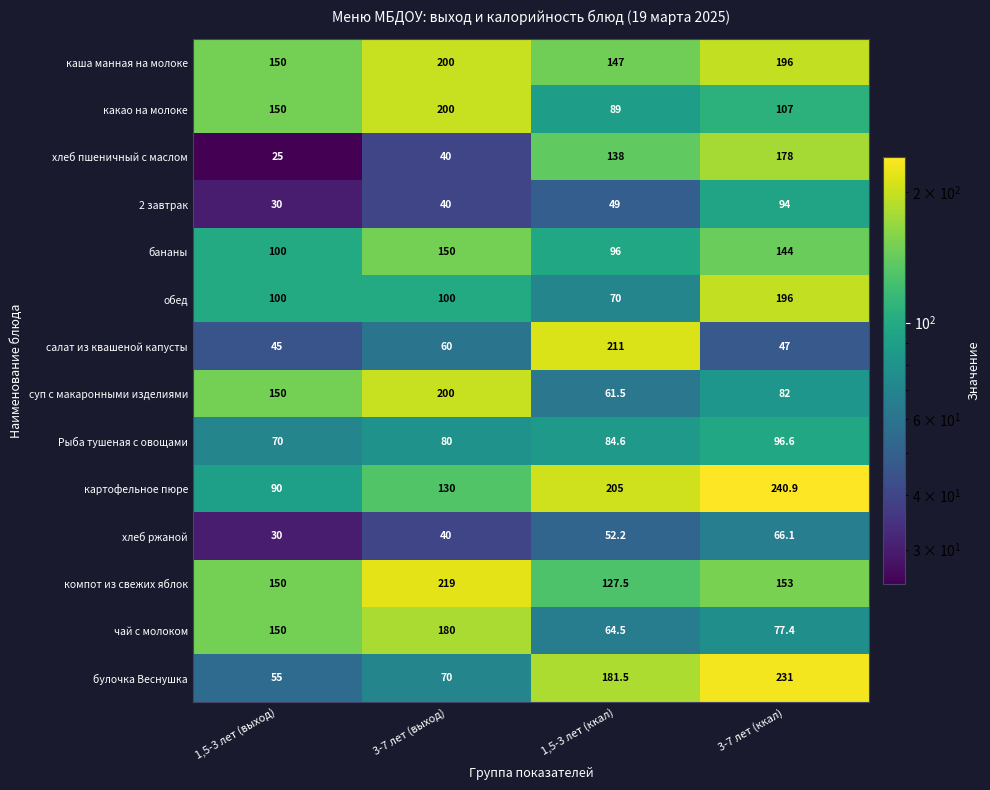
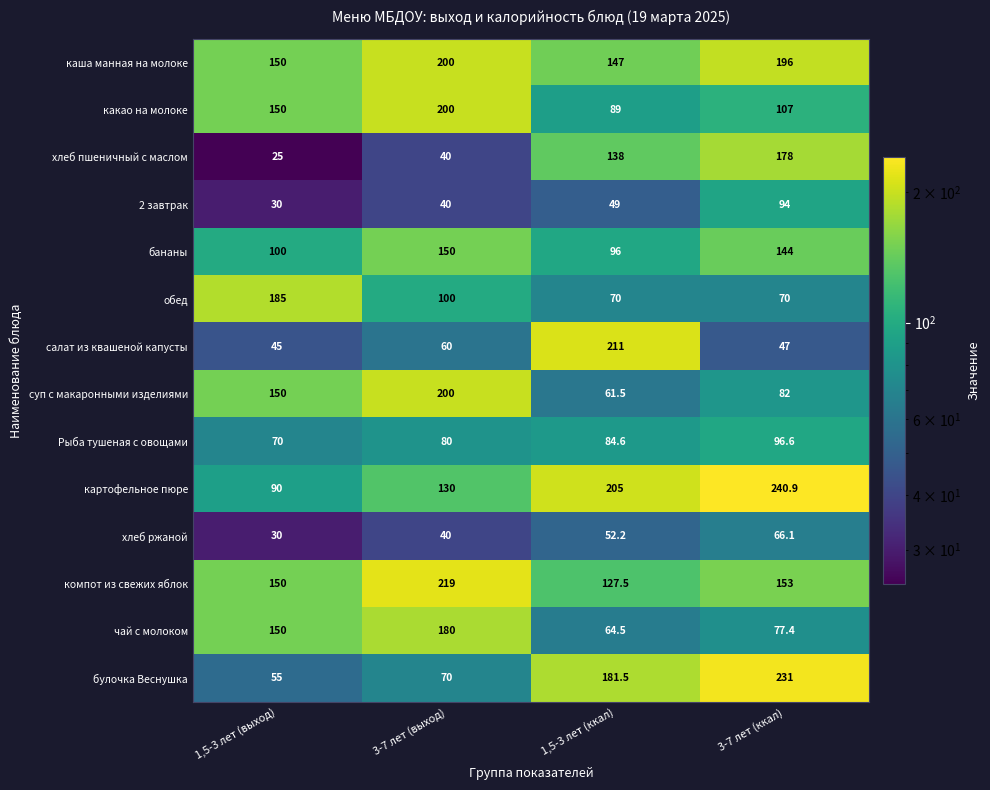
  {
    "каша манная на молоке": {
      "1,5-3 лет (выход)": 150,
      "3-7 лет (выход)": 200,
      "1,5-3 лет (ккал)": 147,
      "3-7 лет (ккал)": 196
    },
    "какао на молоке": {
      "1,5-3 лет (выход)": 150,
      "3-7 лет (выход)": 200,
      "1,5-3 лет (ккал)": 89,
      "3-7 лет (ккал)": 107
    },
    "хлеб пшеничный с маслом": {
      "1,5-3 лет (выход)": 25,
      "3-7 лет (выход)": 40,
      "1,5-3 лет (ккал)": 138,
      "3-7 лет (ккал)": 178
    },
    "2 завтрак": {
      "1,5-3 лет (выход)": 30,
      "3-7 лет (выход)": 40,
      "1,5-3 лет (ккал)": 49,
      "3-7 лет (ккал)": 94
    },
    "бананы": {
      "1,5-3 лет (выход)": 100,
      "3-7 лет (выход)": 150,
      "1,5-3 лет (ккал)": 96,
      "3-7 лет (ккал)": 144
    },
    "обед": {
-     "1,5-3 лет (выход)": 100,
+     "1,5-3 лет (выход)": 185,
      "3-7 лет (выход)": 100,
      "1,5-3 лет (ккал)": 70,
-     "3-7 лет (ккал)": 196
+     "3-7 лет (ккал)": 70
    },
    "салат из квашеной капусты": {
      "1,5-3 лет (выход)": 45,
      "3-7 лет (выход)": 60,
      "1,5-3 лет (ккал)": 211,
      "3-7 лет (ккал)": 47
    },
    "суп с макаронными изделиями": {
      "1,5-3 лет (выход)": 150,
      "3-7 лет (выход)": 200,
      "1,5-3 лет (ккал)": 61.5,
      "3-7 лет (ккал)": 82
    },
    "Рыба тушеная с овощами": {
      "1,5-3 лет (выход)": 70,
      "3-7 лет (выход)": 80,
      "1,5-3 лет (ккал)": 84.6,
      "3-7 лет (ккал)": 96.6
    },
    "картофельное пюре": {
      "1,5-3 лет (выход)": 90,
      "3-7 лет (выход)": 130,
      "1,5-3 лет (ккал)": 205,
      "3-7 лет (ккал)": 240.9
    },
    "хлеб ржаной": {
      "1,5-3 лет (выход)": 30,
      "3-7 лет (выход)": 40,
      "1,5-3 лет (ккал)": 52.2,
      "3-7 лет (ккал)": 66.1
    },
    "компот из свежих яблок": {
      "1,5-3 лет (выход)": 150,
      "3-7 лет (выход)": 219,
      "1,5-3 лет (ккал)": 127.5,
      "3-7 лет (ккал)": 153
    },
    "чай с молоком": {
      "1,5-3 лет (выход)": 150,
      "3-7 лет (выход)": 180,
      "1,5-3 лет (ккал)": 64.5,
      "3-7 лет (ккал)": 77.4
    },
    "булочка Веснушка": {
      "1,5-3 лет (выход)": 55,
      "3-7 лет (выход)": 70,
      "1,5-3 лет (ккал)": 181.5,
      "3-7 лет (ккал)": 231
    }
  }
